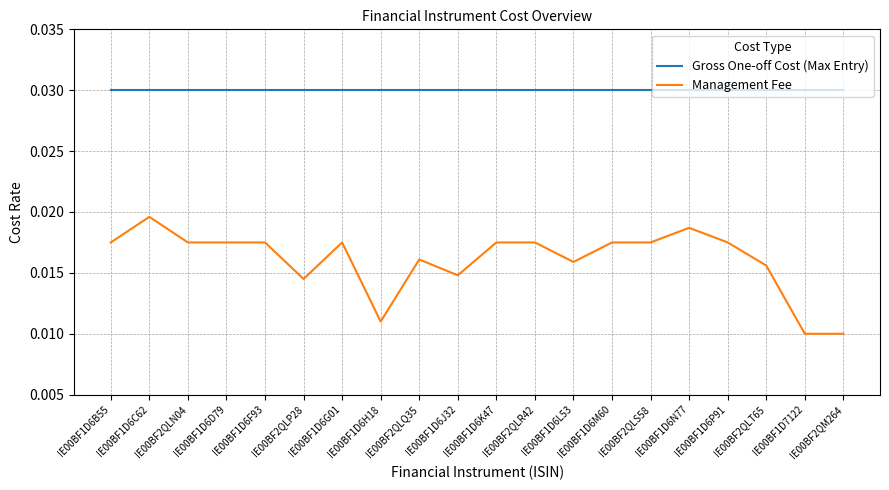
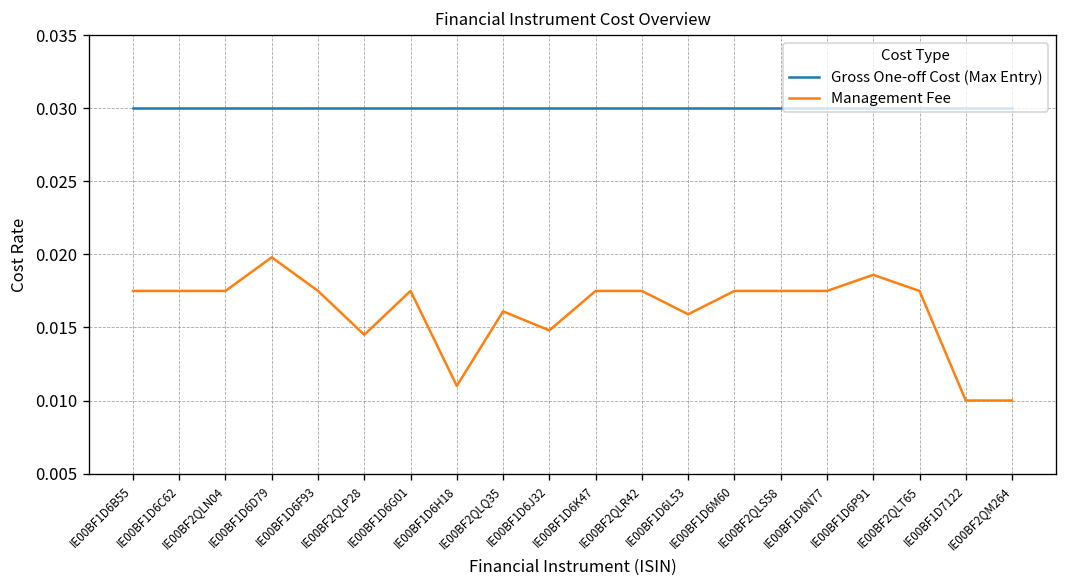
  {
    "Gross One-off Cost (Max Entry)": {
      "IE00BF1D6B55": 0.0300,
      "IE00BF1D6C62": 0.0300,
      "IE00BF2QLN04": 0.0300,
      "IE00BF1D6D79": 0.0300,
      "IE00BF1D6F93": 0.0300,
      "IE00BF2QLP28": 0.0300,
      "IE00BF1D6G01": 0.0300,
      "IE00BF1D6H18": 0.0300,
      "IE00BF2QLQ35": 0.0300,
      "IE00BF1D6J32": 0.0300,
      "IE00BF1D6K47": 0.0300,
      "IE00BF2QLR42": 0.0300,
      "IE00BF1D6L53": 0.0300,
      "IE00BF1D6M60": 0.0300,
      "IE00BF2QLS58": 0.0300
    },
    "Management Fee": {
      "IE00BF1D6B55": 0.0175,
-     "IE00BF1D6C62": 0.0196,
+     "IE00BF1D6C62": 0.0175,
      "IE00BF2QLN04": 0.0175,
-     "IE00BF1D6D79": 0.0175,
+     "IE00BF1D6D79": 0.0198,
      "IE00BF1D6F93": 0.0175,
      "IE00BF2QLP28": 0.0145,
      "IE00BF1D6G01": 0.0175,
      "IE00BF1D6H18": 0.0110,
      "IE00BF2QLQ35": 0.0161,
      "IE00BF1D6J32": 0.0148,
      "IE00BF1D6K47": 0.0175,
      "IE00BF2QLR42": 0.0175,
      "IE00BF1D6L53": 0.0159,
      "IE00BF1D6M60": 0.0175,
      "IE00BF2QLS58": 0.0175,
-     "IE00BF1D6N77": 0.0187,
-     "IE00BF1D6P91": 0.0175,
-     "IE00BF2QLT65": 0.0156,
+     "IE00BF1D6N77": 0.0175,
+     "IE00BF1D6P91": 0.0186,
+     "IE00BF2QLT65": 0.0175,
      "IE00BF1D7122": 0.0100,
      "IE00BF2QM264": 0.0100
    }
  }
